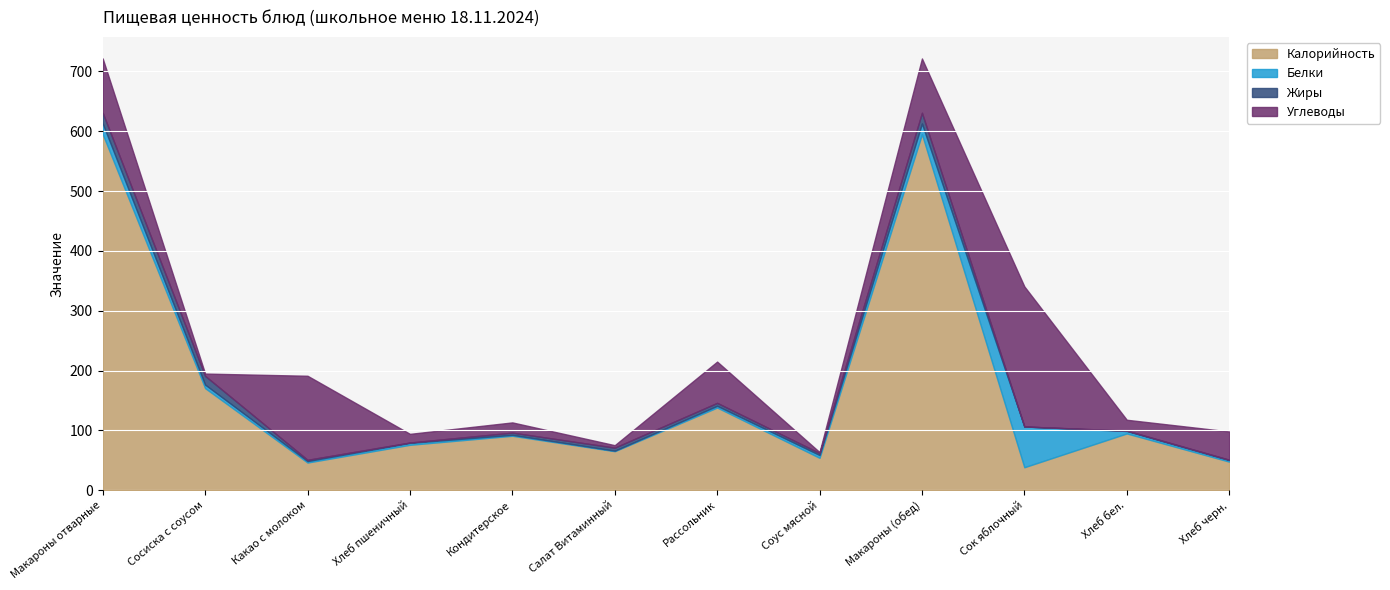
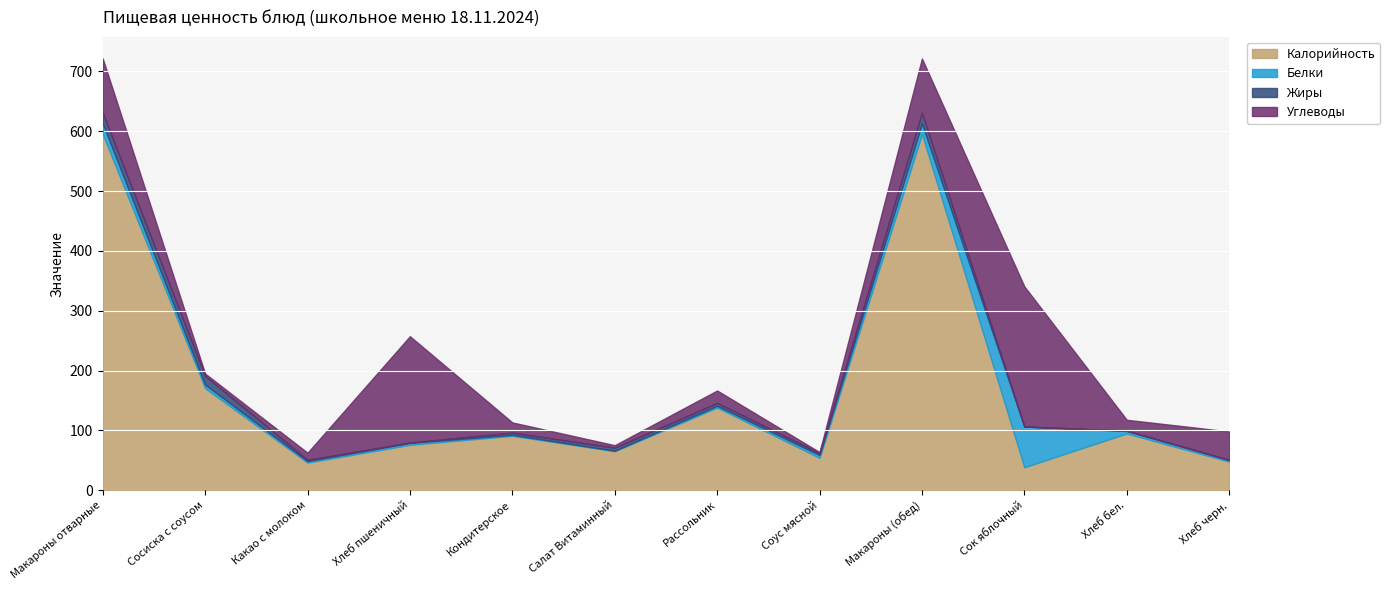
  {
    "Калорийность": {
      "Макароны отварные": 600,
      "Сосиска с соусом": 170,
      "Соус мясной": 50,
      "Макароны (обед)": 600,
      "Сок яблочный": 40
    },
    "Белки": {
      "Макароны отварные": 20,
      "Сосиска с соусом": 10,
      "Макароны (обед)": 20
    },
    "Жиры": {
      "Макароны отварные": 20,
      "Рассольник": 0,
      "Макароны (обед)": 20
    },
    "Углеводы": {
      "Макароны отварные": 90,
-     "Какао с молоком": 140,
-     "Хлеб пшеничный": 10,
+     "Какао с молоком": 10,
+     "Хлеб пшеничный": 180,
      "Кондитерское": 20,
-     "Рассольник": 70,
+     "Рассольник": 20,
      "Макароны (обед)": 90,
      "Сок яблочный": 230,
      "Хлеб бел.": 20,
      "Хлеб черн.": 50
    }
  }
